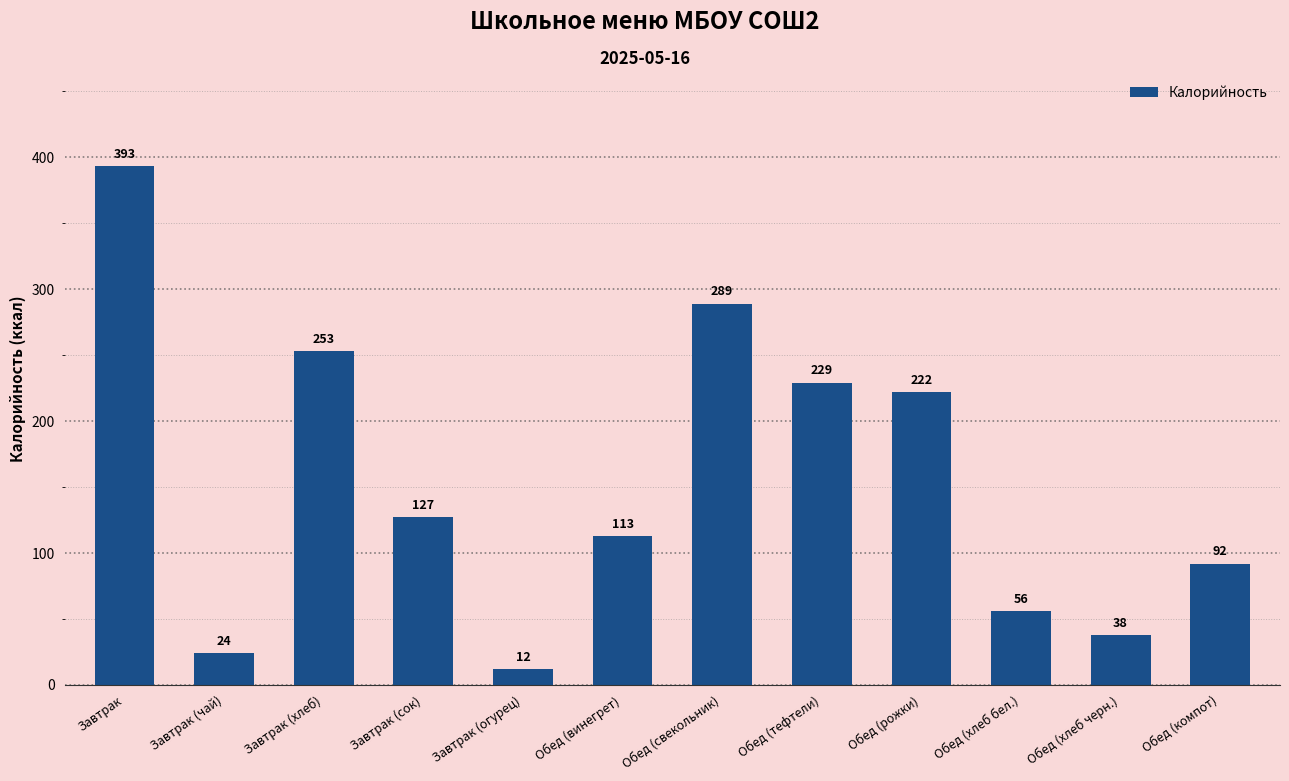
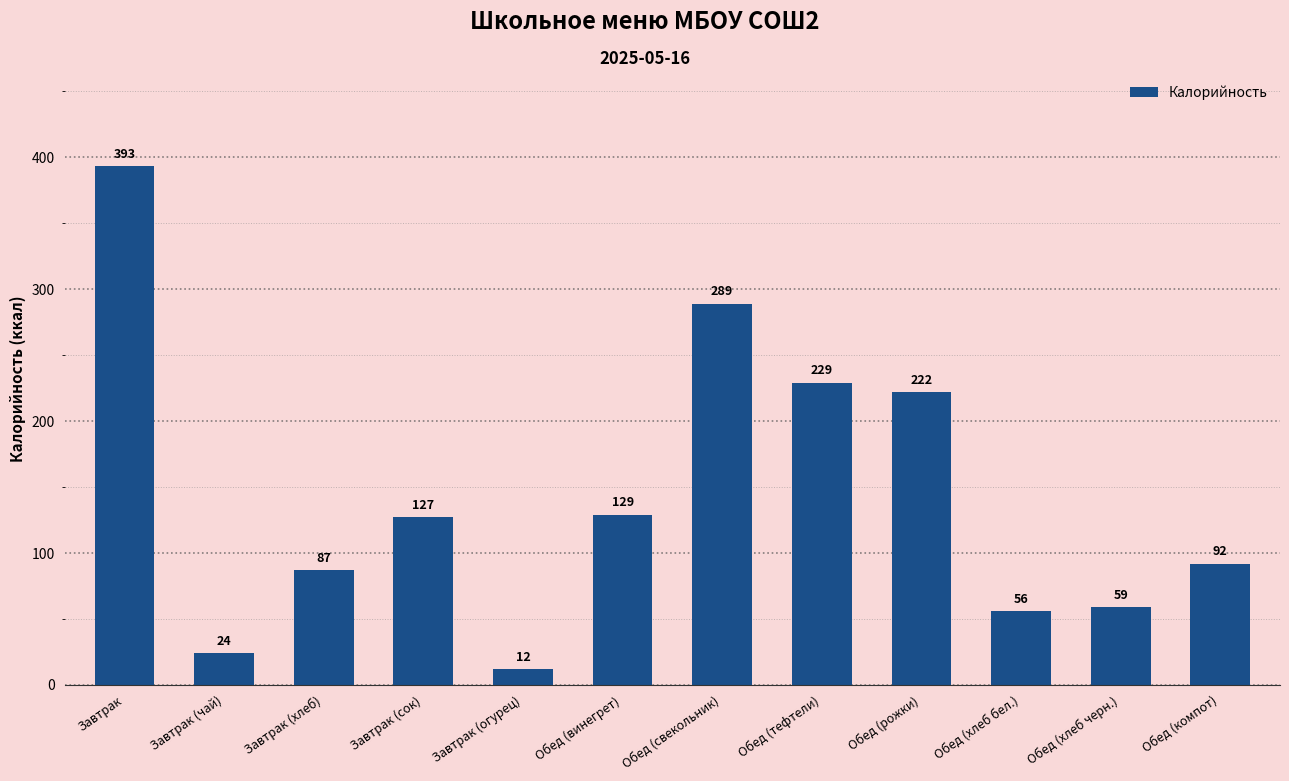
  {
    "Завтрак": 393,
    "Завтрак (чай)": 24,
-   "Завтрак (хлеб)": 253,
+   "Завтрак (хлеб)": 87,
    "Завтрак (сок)": 127,
    "Завтрак (огурец)": 12,
-   "Обед (винегрет)": 113,
+   "Обед (винегрет)": 129,
    "Обед (свекольник)": 289,
    "Обед (тефтели)": 229,
    "Обед (рожки)": 222,
    "Обед (хлеб бел.)": 56,
-   "Обед (хлеб черн.)": 38,
+   "Обед (хлеб черн.)": 59,
    "Обед (компот)": 92
  }
